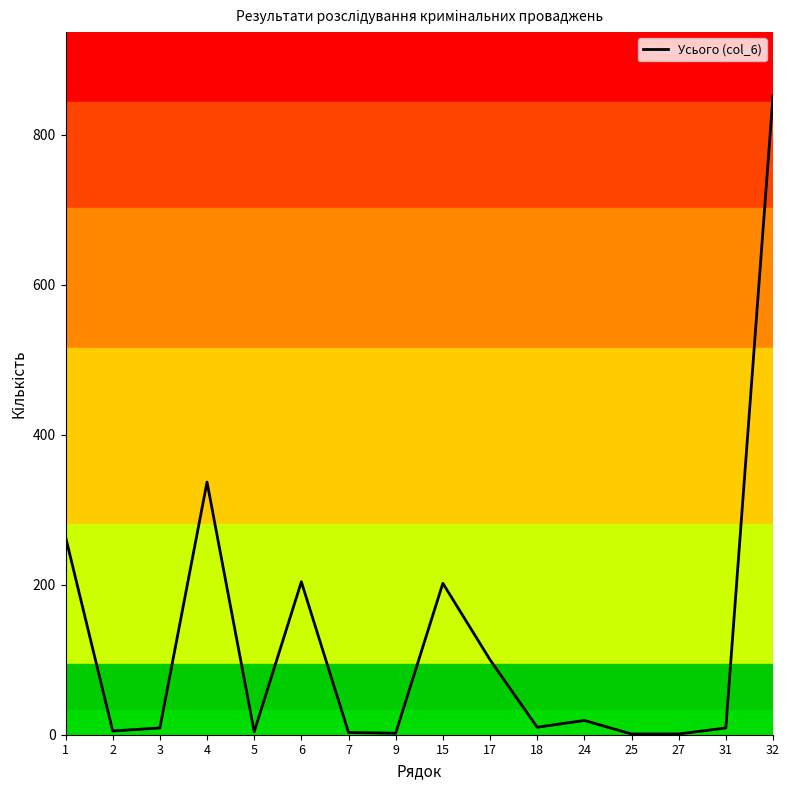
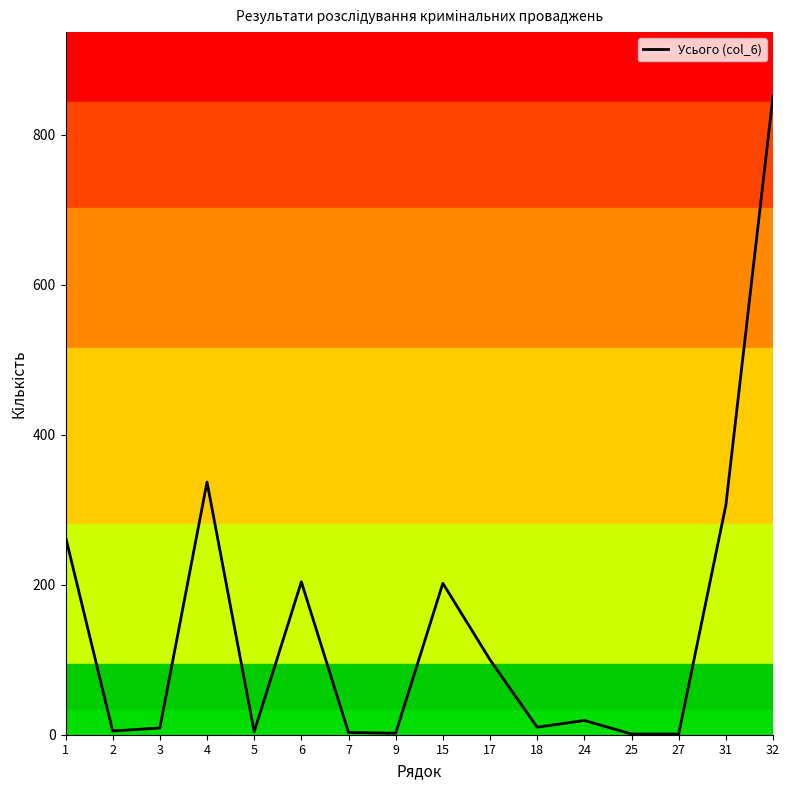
  {
    "1": 260,
    "2": 10,
    "3": 10,
    "4": 340,
    "5": 0,
    "6": 200,
    "7": 0,
    "9": 0,
    "15": 200,
    "17": 100,
    "18": 10,
    "24": 20,
    "25": 0,
    "27": 0,
-   "31": 10,
+   "31": 310,
    "32": 850
  }
